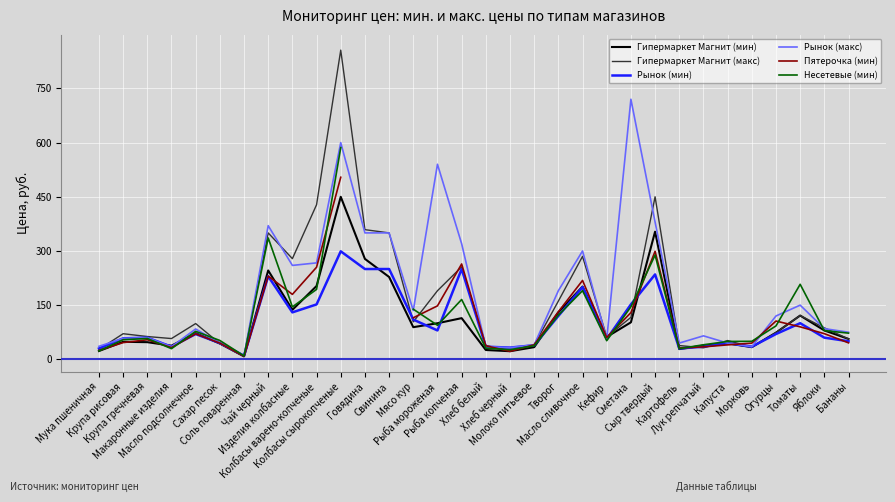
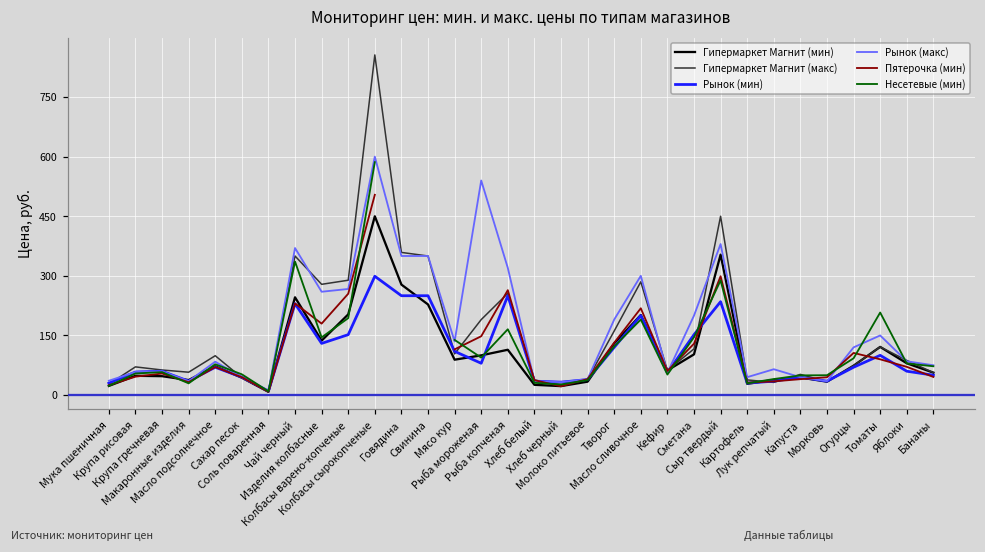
  {
    "Гипермаркет Магнит (мин)": {
      "Чай черный": 250,
      "Колбасы варено-копченые": 200,
      "Колбасы сырокопченые": 450,
      "Говядина": 280,
      "Свинина": 230,
      "Мясо кур": 90,
      "Рыба копченая": 110,
      "Сметана": 100,
      "Сыр твердый": 350
    },
    "Гипермаркет Магнит (макс)": {
      "Крупа рисовая": 70,
      "Макаронные изделия": 60,
      "Масло подсолнечное": 100,
      "Чай черный": 350,
      "Изделия колбасные": 280,
-     "Колбасы варено-копченые": 430,
+     "Колбасы варено-копченые": 290,
      "Колбасы сырокопченые": 860,
      "Говядина": 360,
      "Рыба мороженая": 190,
      "Творог": 160,
      "Масло сливочное": 290,
      "Сметана": 120,
      "Сыр твердый": 450
    },
    "Рынок (мин)": {
      "Колбасы варено-копченые": 150,
      "Колбасы сырокопченые": 300,
      "Говядина": 250,
      "Свинина": 250,
      "Рыба мороженая": 80,
      "Сыр твердый": 240,
      "Томаты": 100,
      "Яблоки": 60
    },
    "Рынок (макс)": {
      "Чай черный": 370,
      "Изделия колбасные": 260,
      "Колбасы варено-копченые": 270,
      "Колбасы сырокопченые": 600,
      "Говядина": 350,
      "Рыба мороженая": 540,
      "Рыба копченая": 320,
      "Творог": 190,
      "Масло сливочное": 300,
-     "Сметана": 720,
+     "Сметана": 200,
      "Сыр твердый": 380,
      "Лук репчатый": 70,
      "Огурцы": 120,
      "Томаты": 150
    },
    "Пятерочка (мин)": {
      "Изделия колбасные": 180,
      "Колбасы варено-копченые": 260,
      "Колбасы сырокопченые": 500,
      "Рыба мороженая": 150,
      "Рыба копченая": 260,
      "Масло сливочное": 220,
      "Сметана": 130,
      "Сыр твердый": 300,
      "Огурцы": 110,
      "Томаты": 90,
      "Яблоки": 70
    },
    "Несетевые (мин)": {
      "Сахар песок": 50,
      "Чай черный": 340,
      "Изделия колбасные": 150,
      "Колбасы варено-копченые": 190,
      "Колбасы сырокопченые": 590,
      "Рыба копченая": 170,
      "Масло сливочное": 190,
      "Сыр твердый": 290,
      "Огурцы": 90,
      "Томаты": 210
    }
  }
